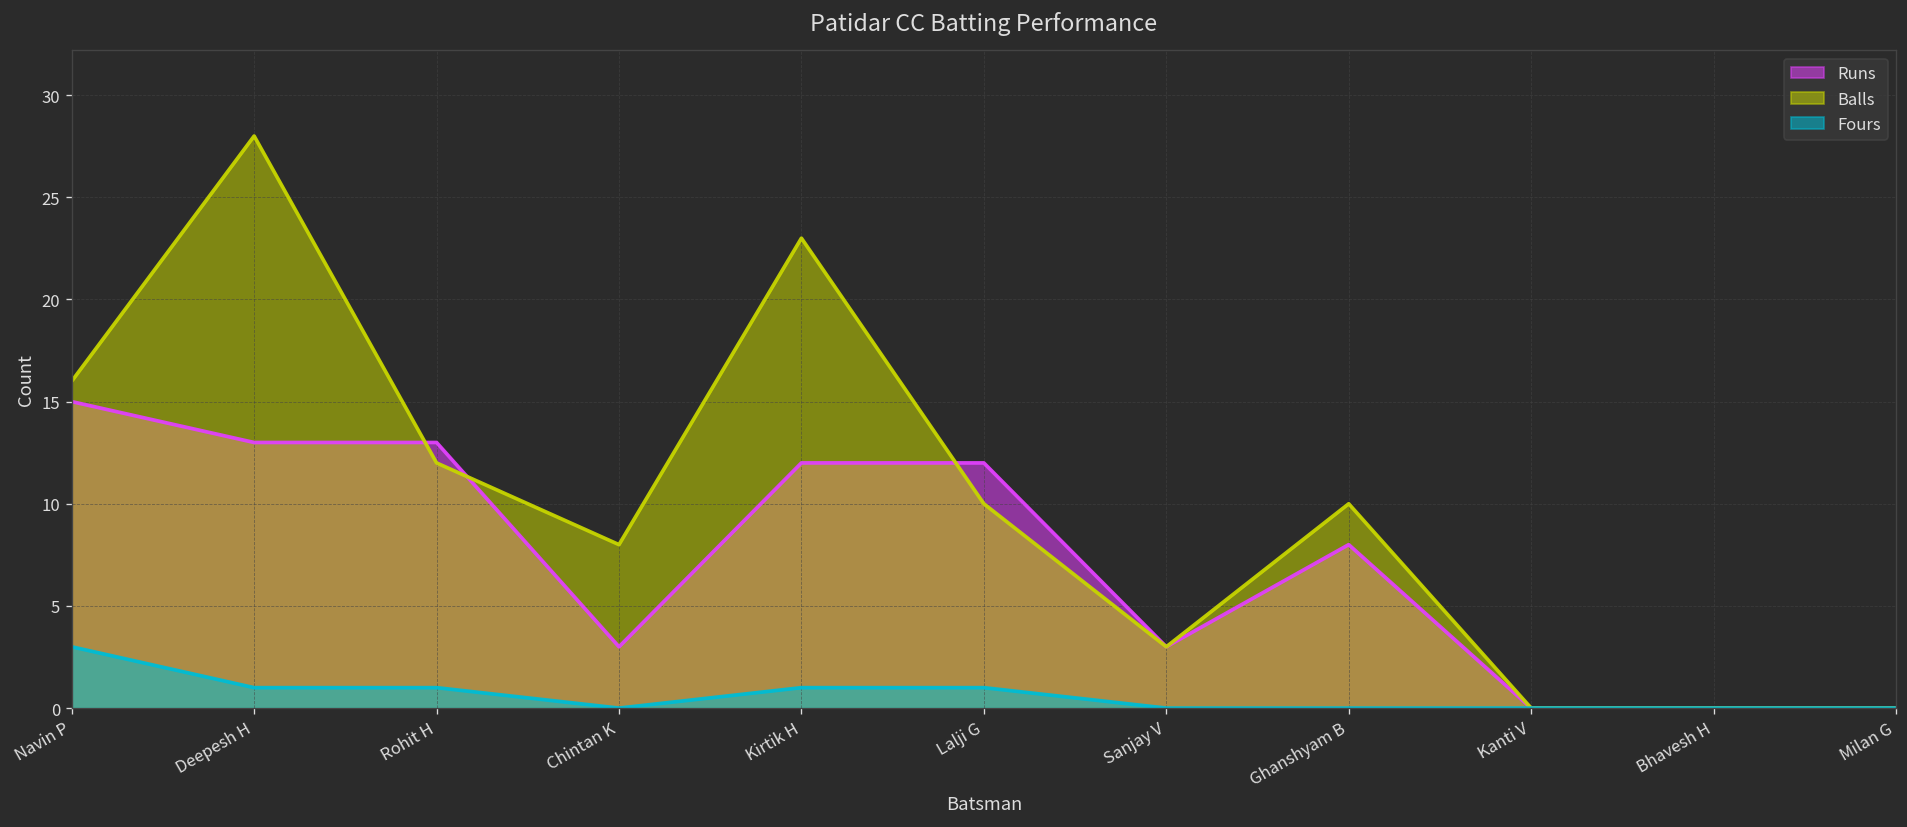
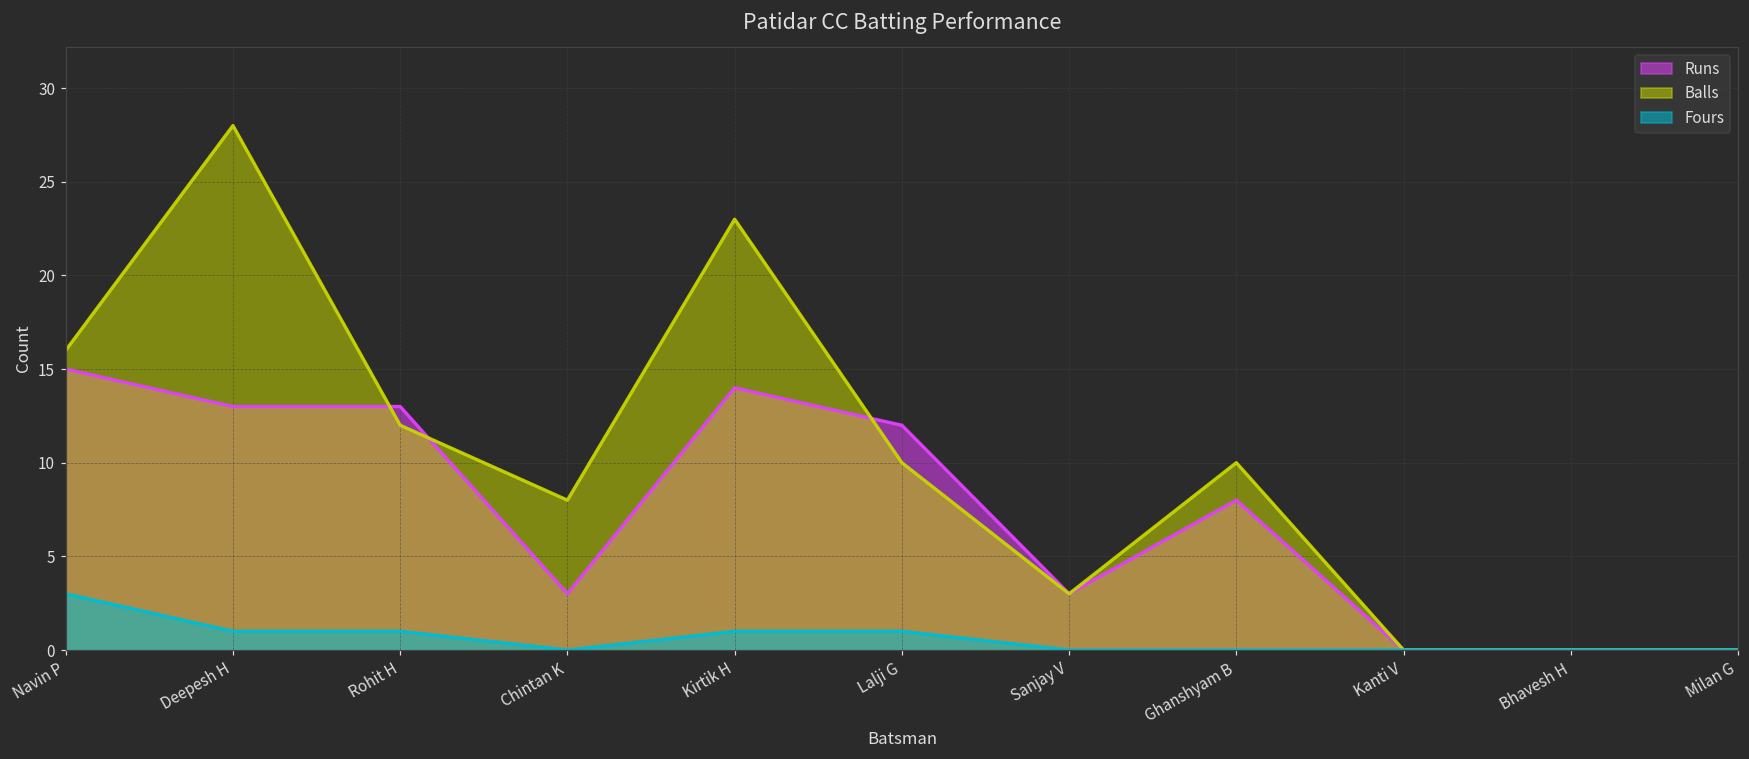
  {
    "Runs": {
      "Navin P": 15,
      "Deepesh H": 13,
      "Rohit H": 13,
      "Chintan K": 3,
-     "Kirtik H": 12,
+     "Kirtik H": 14,
      "Lalji G": 12,
      "Ghanshyam B": 8
    },
    "Balls": {
      "Navin P": 16,
      "Deepesh H": 28,
      "Rohit H": 12,
      "Chintan K": 8,
      "Kirtik H": 23,
      "Lalji G": 10,
      "Ghanshyam B": 10
    },
    "Fours": {
      "Navin P": 3,
      "Deepesh H": 1,
      "Rohit H": 1,
      "Chintan K": 0,
      "Kirtik H": 1,
      "Lalji G": 1,
      "Sanjay V": 0,
      "Ghanshyam B": 0
    }
  }
